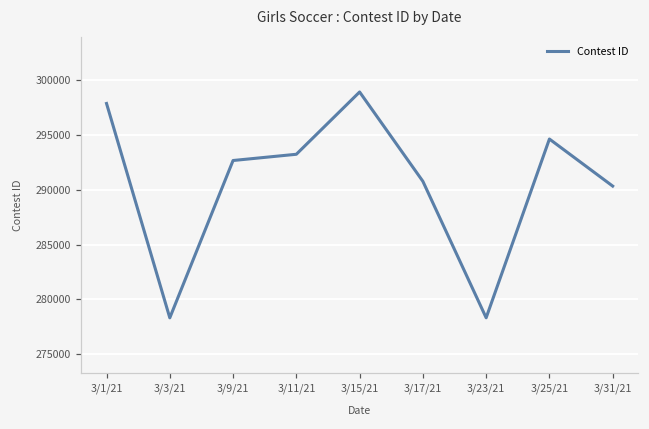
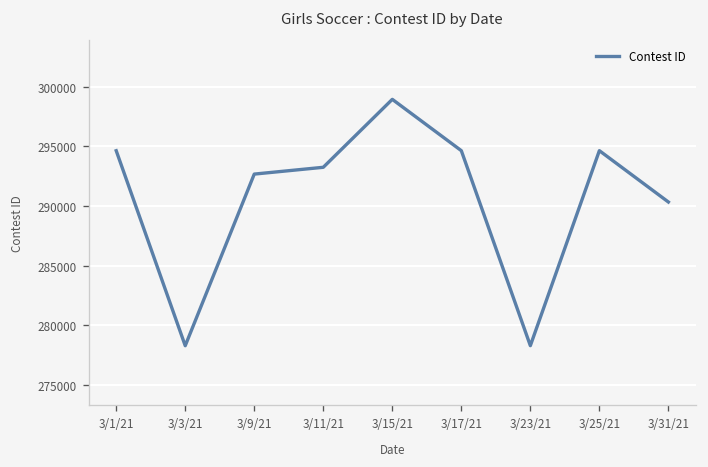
  {
-   "3/1/21": 298000,
+   "3/1/21": 295000,
    "3/3/21": 278000,
    "3/9/21": 293000,
    "3/11/21": 293000,
    "3/15/21": 299000,
-   "3/17/21": 291000,
+   "3/17/21": 295000,
    "3/23/21": 278000,
    "3/25/21": 295000,
    "3/31/21": 290000
  }
